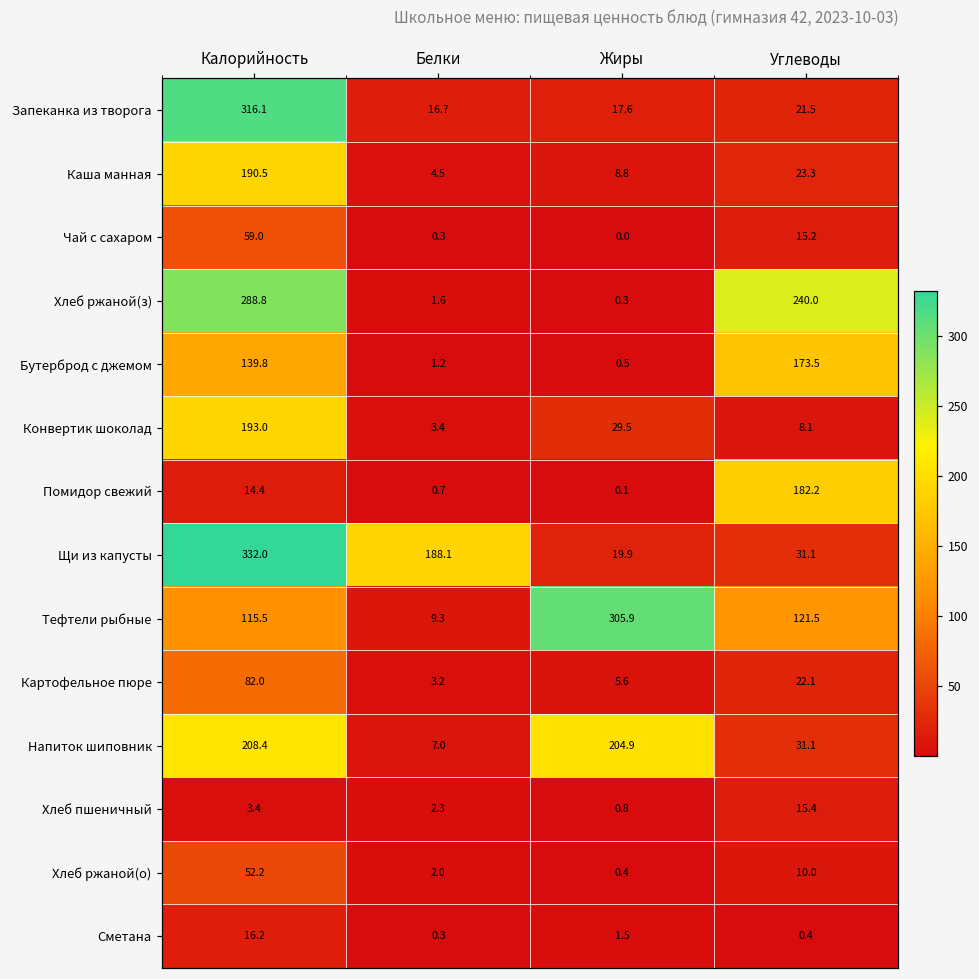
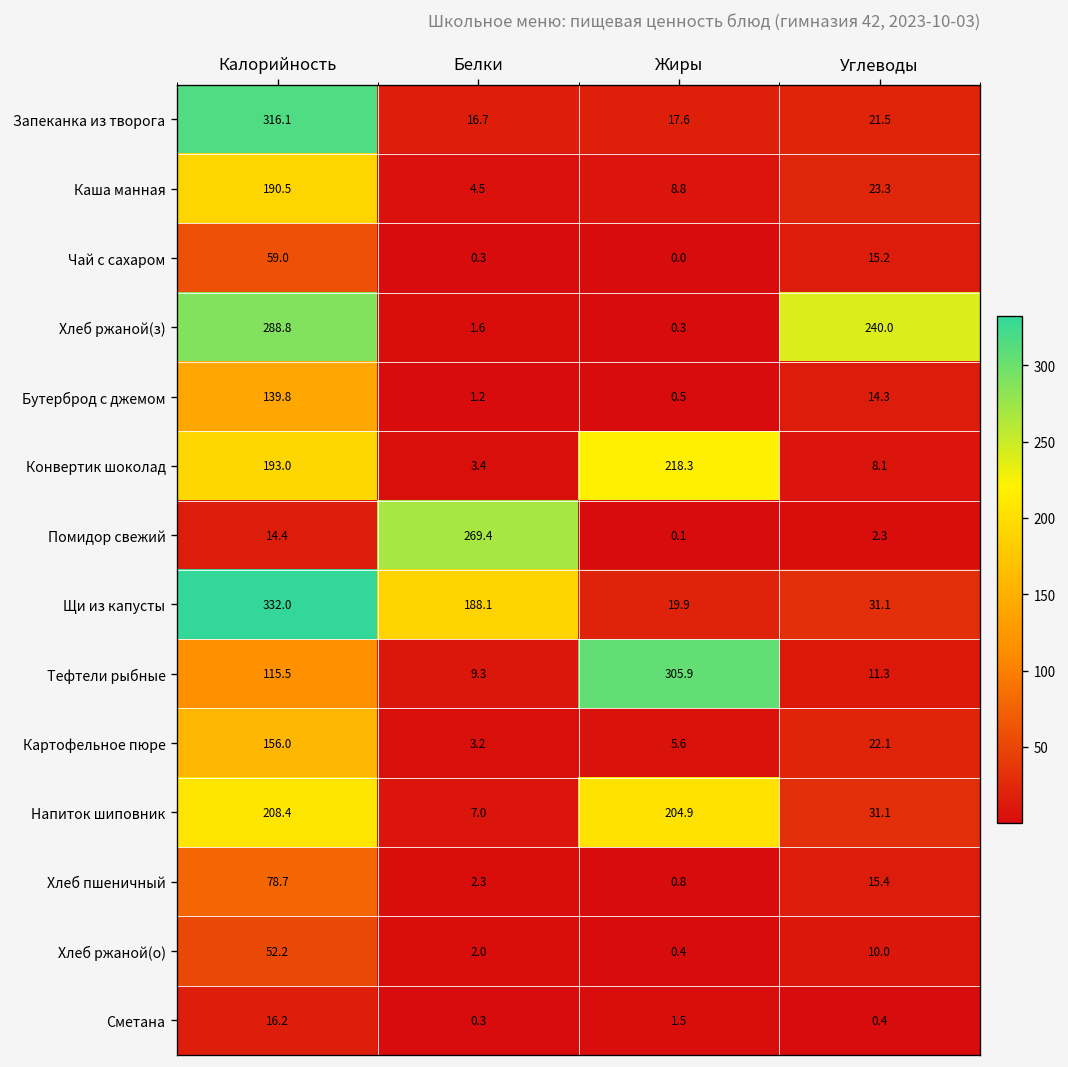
  {
    "Запеканка из творога": {
      "Калорийность": 316.1,
      "Белки": 16.7,
      "Жиры": 17.6,
      "Углеводы": 21.5
    },
    "Каша манная": {
      "Калорийность": 190.5,
      "Белки": 4.5,
      "Жиры": 8.8,
      "Углеводы": 23.3
    },
    "Чай с сахаром": {
      "Калорийность": 59.0,
      "Белки": 0.3,
      "Жиры": 0.0,
      "Углеводы": 15.2
    },
    "Хлеб ржаной(з)": {
      "Калорийность": 288.8,
      "Белки": 1.6,
      "Жиры": 0.3,
      "Углеводы": 240.0
    },
    "Бутерброд с джемом": {
      "Калорийность": 139.8,
      "Белки": 1.2,
      "Жиры": 0.5,
-     "Углеводы": 173.5
+     "Углеводы": 14.3
    },
    "Конвертик шоколад": {
      "Калорийность": 193.0,
      "Белки": 3.4,
-     "Жиры": 29.5,
+     "Жиры": 218.3,
      "Углеводы": 8.1
    },
    "Помидор свежий": {
      "Калорийность": 14.4,
-     "Белки": 0.7,
+     "Белки": 269.4,
      "Жиры": 0.1,
-     "Углеводы": 182.2
+     "Углеводы": 2.3
    },
    "Щи из капусты": {
      "Калорийность": 332.0,
      "Белки": 188.1,
      "Жиры": 19.9,
      "Углеводы": 31.1
    },
    "Тефтели рыбные": {
      "Калорийность": 115.5,
      "Белки": 9.3,
      "Жиры": 305.9,
-     "Углеводы": 121.5
+     "Углеводы": 11.3
    },
    "Картофельное пюре": {
-     "Калорийность": 82.0,
+     "Калорийность": 156.0,
      "Белки": 3.2,
      "Жиры": 5.6,
      "Углеводы": 22.1
    },
    "Напиток шиповник": {
      "Калорийность": 208.4,
      "Белки": 7.0,
      "Жиры": 204.9,
      "Углеводы": 31.1
    },
    "Хлеб пшеничный": {
-     "Калорийность": 3.4,
+     "Калорийность": 78.7,
      "Белки": 2.3,
      "Жиры": 0.8,
      "Углеводы": 15.4
    },
    "Хлеб ржаной(о)": {
      "Калорийность": 52.2,
      "Белки": 2.0,
      "Жиры": 0.4,
      "Углеводы": 10.0
    },
    "Сметана": {
      "Калорийность": 16.2,
      "Белки": 0.3,
      "Жиры": 1.5,
      "Углеводы": 0.4
    }
  }
